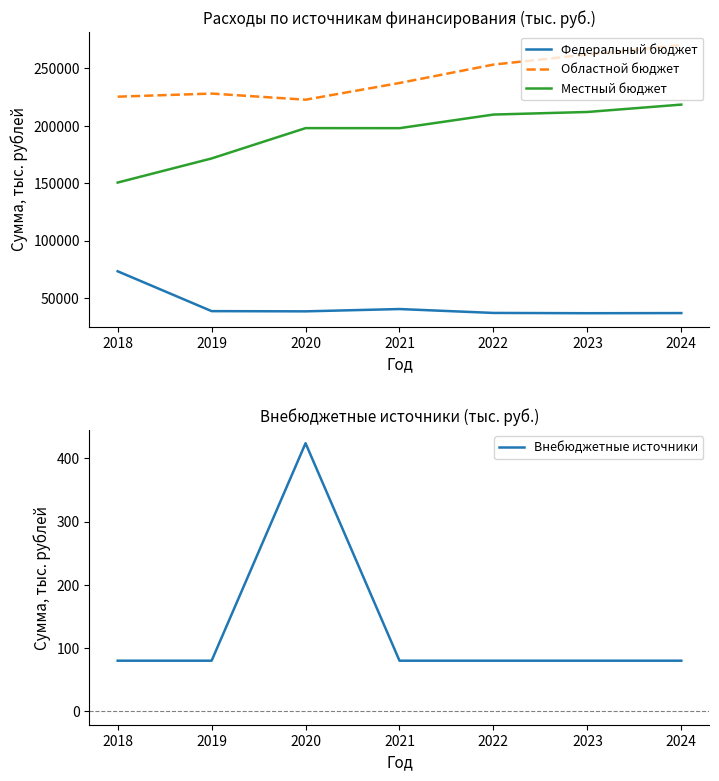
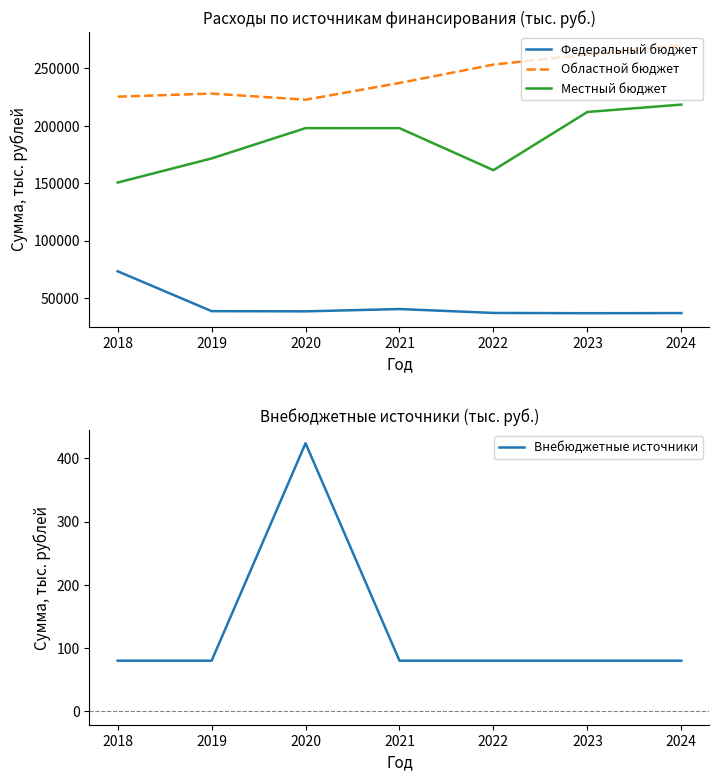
  {
    "Расходы по источникам финансирования (тыс. руб.)": {
      "Федеральный бюджет": {
        "2018": 73000,
        "2019": 39000,
        "2020": 38000,
        "2021": 40000,
        "2022": 37000,
        "2023": 37000,
        "2024": 37000
      },
      "Областной бюджет": {
        "2018": 225000,
        "2019": 228000,
        "2020": 223000,
        "2021": 237000,
        "2022": 253000
      },
      "Местный бюджет": {
        "2018": 151000,
        "2019": 172000,
        "2020": 198000,
        "2021": 198000,
-       "2022": 210000,
+       "2022": 161000,
        "2023": 212000,
        "2024": 219000
      }
    },
    "Внебюджетные источники (тыс. руб.)": {
      "2018": 80,
      "2019": 80,
      "2020": 420,
      "2021": 80,
      "2022": 80,
      "2023": 80,
      "2024": 80
    }
  }
